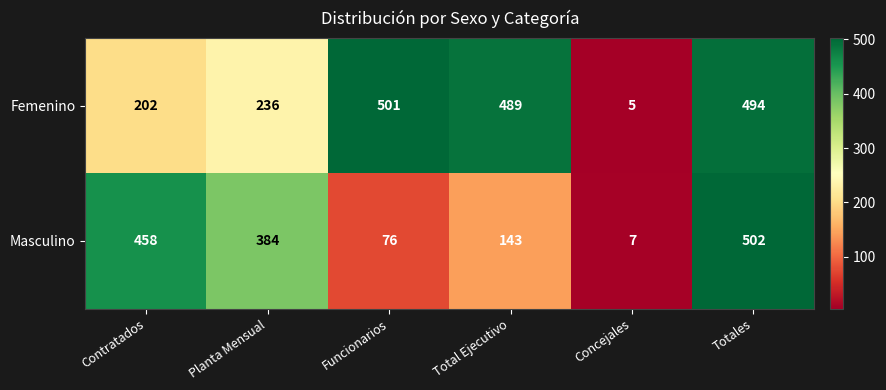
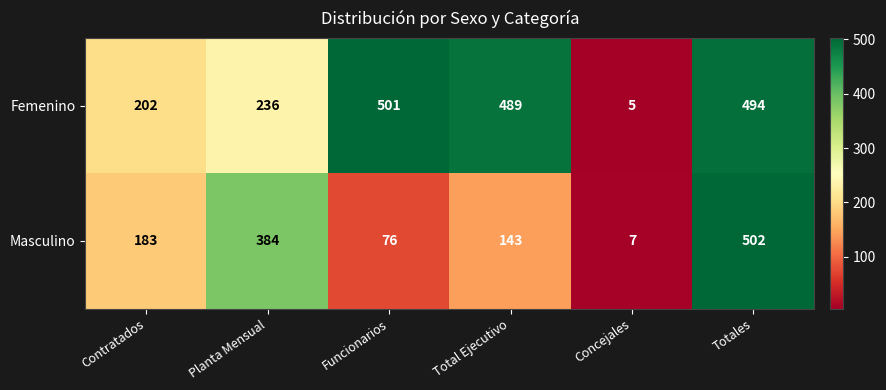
  {
    "Femenino": {
      "Contratados": 202,
      "Planta Mensual": 236,
      "Funcionarios": 501,
      "Total Ejecutivo": 489,
      "Concejales": 5,
      "Totales": 494
    },
    "Masculino": {
-     "Contratados": 458,
+     "Contratados": 183,
      "Planta Mensual": 384,
      "Funcionarios": 76,
      "Total Ejecutivo": 143,
      "Concejales": 7,
      "Totales": 502
    }
  }
